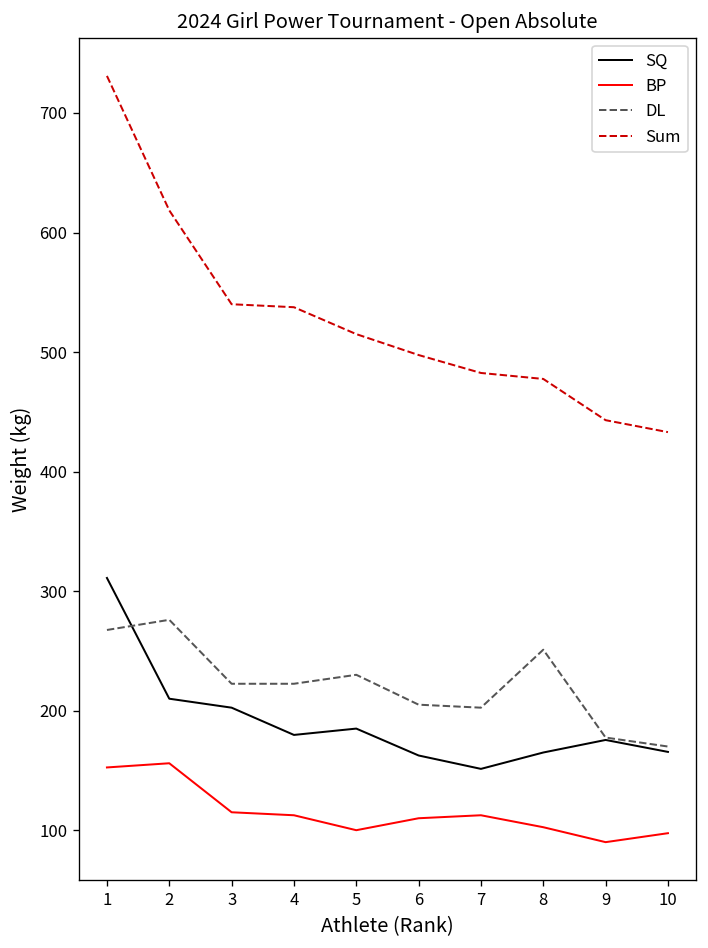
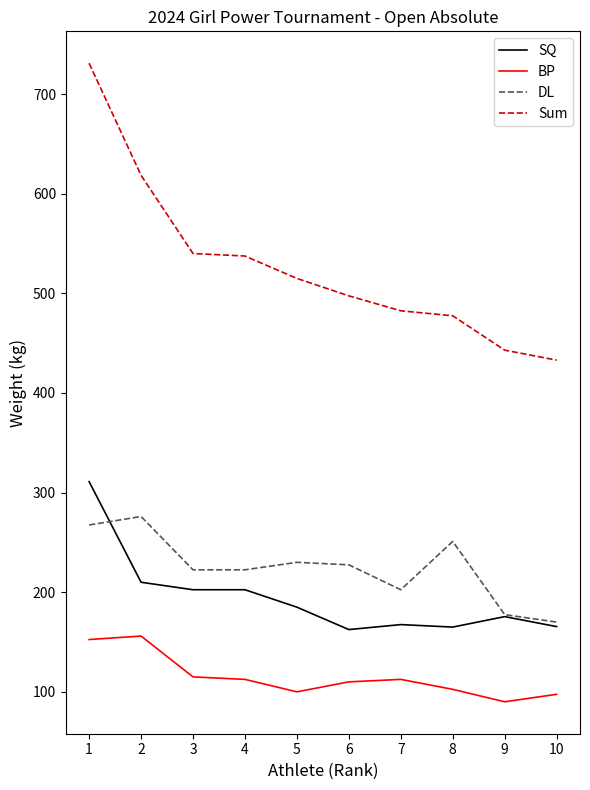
  {
    "SQ": {
      "1": 310,
      "2": 210,
      "3": 200,
-     "4": 180,
+     "4": 200,
      "5": 190,
      "6": 160,
-     "7": 150,
+     "7": 170,
      "8": 170,
      "10": 170
    },
    "DL": {
      "1": 270,
      "2": 280,
      "3": 220,
      "4": 220,
      "5": 230,
-     "6": 210,
+     "6": 230,
      "7": 200,
      "8": 250,
      "10": 170
    }
  }
